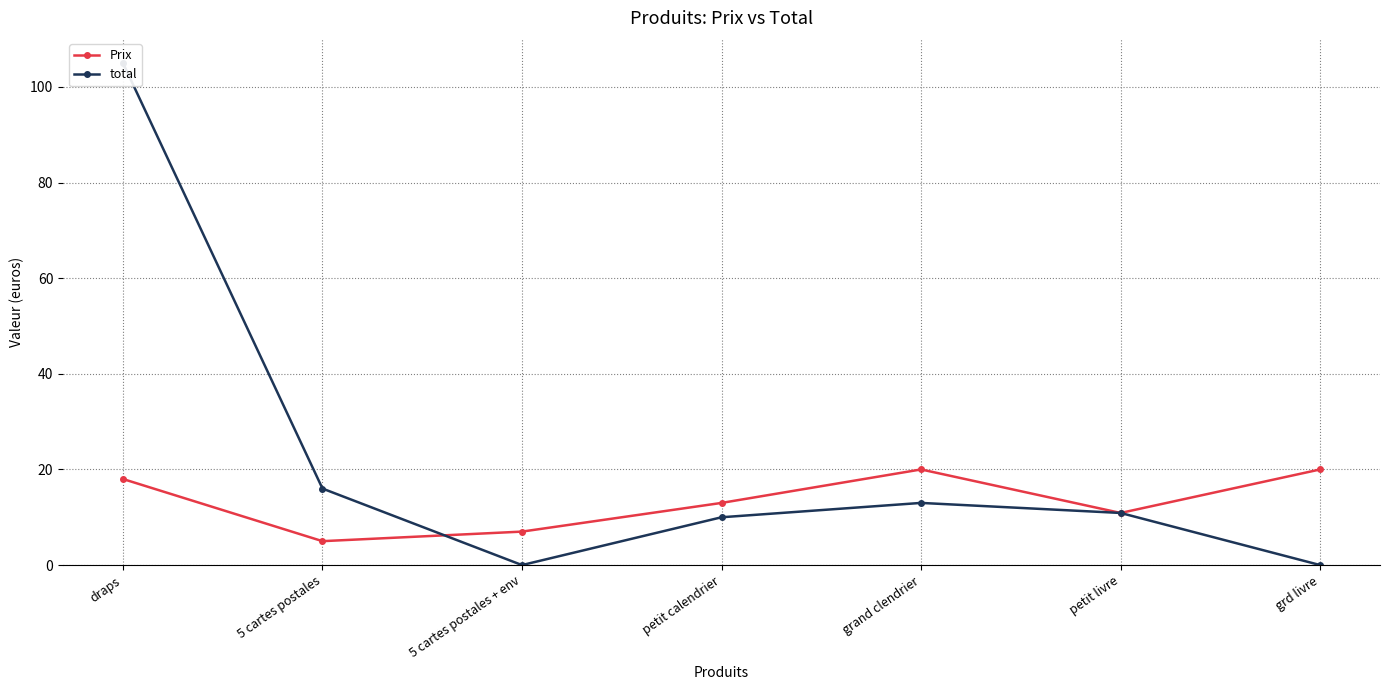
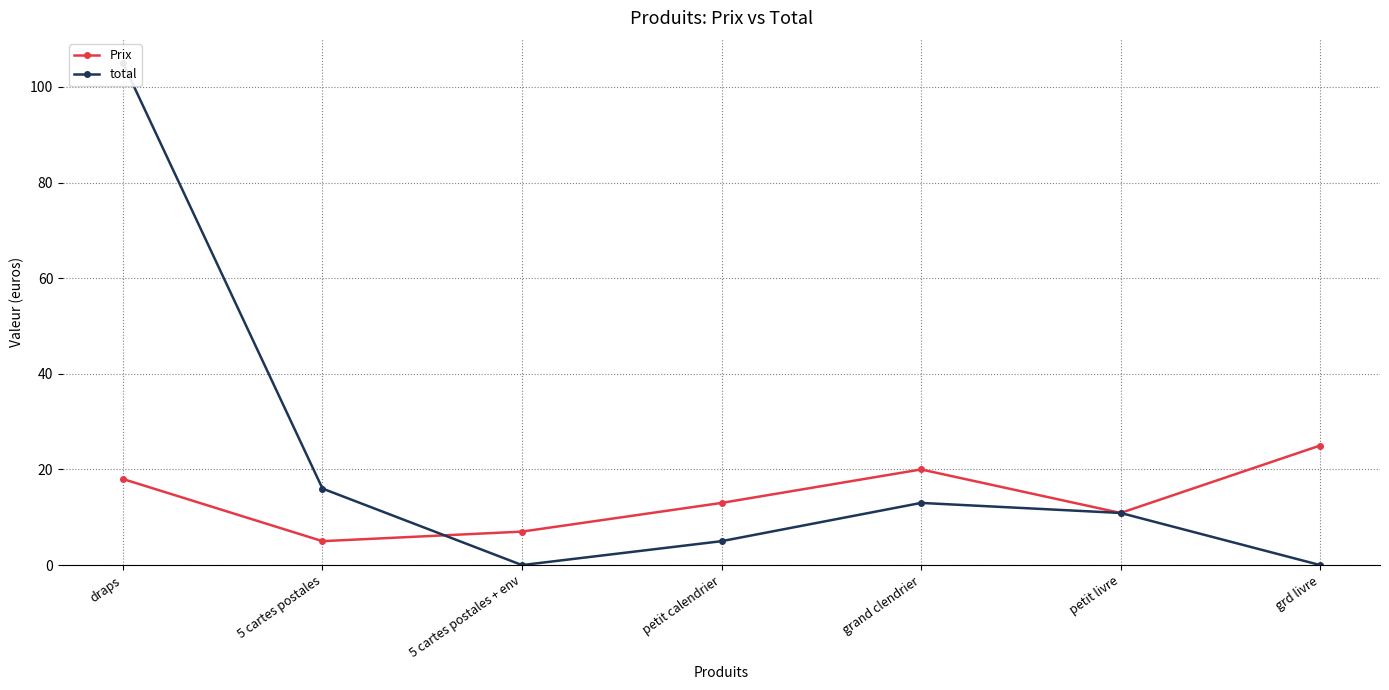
  {
    "Prix": {
      "draps": 18,
      "5 cartes postales": 5,
      "5 cartes postales + env": 7,
      "petit calendrier": 13,
      "grand clendrier": 20,
-     "grd livre": 20
+     "grd livre": 25
    },
    "total": {
      "5 cartes postales": 16,
      "5 cartes postales + env": 0,
-     "petit calendrier": 10,
+     "petit calendrier": 5,
      "grand clendrier": 13,
      "grd livre": 0
    }
  }
